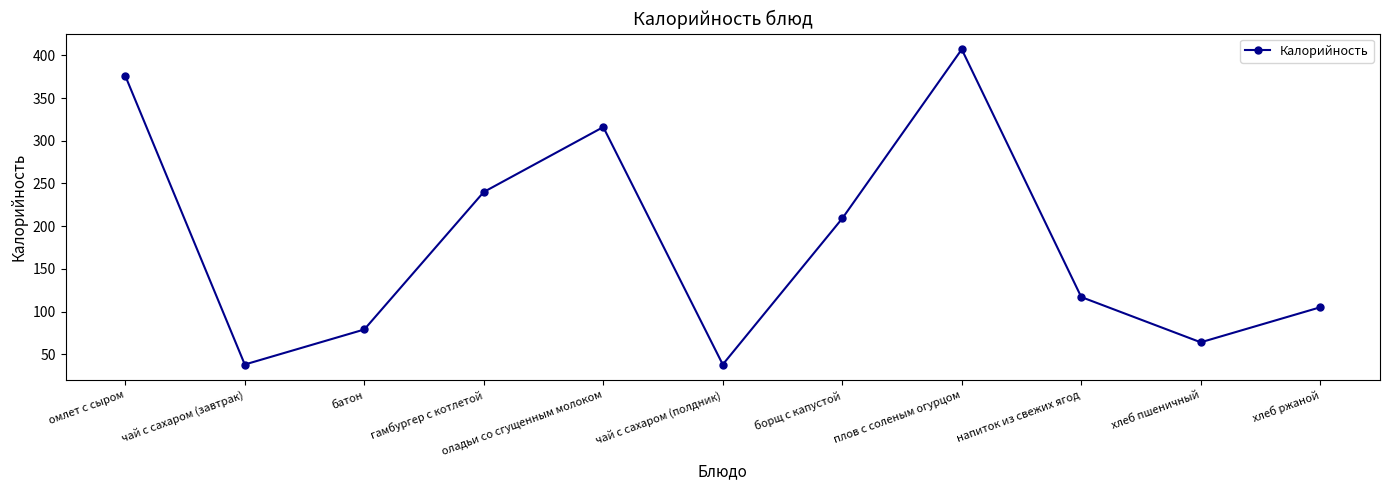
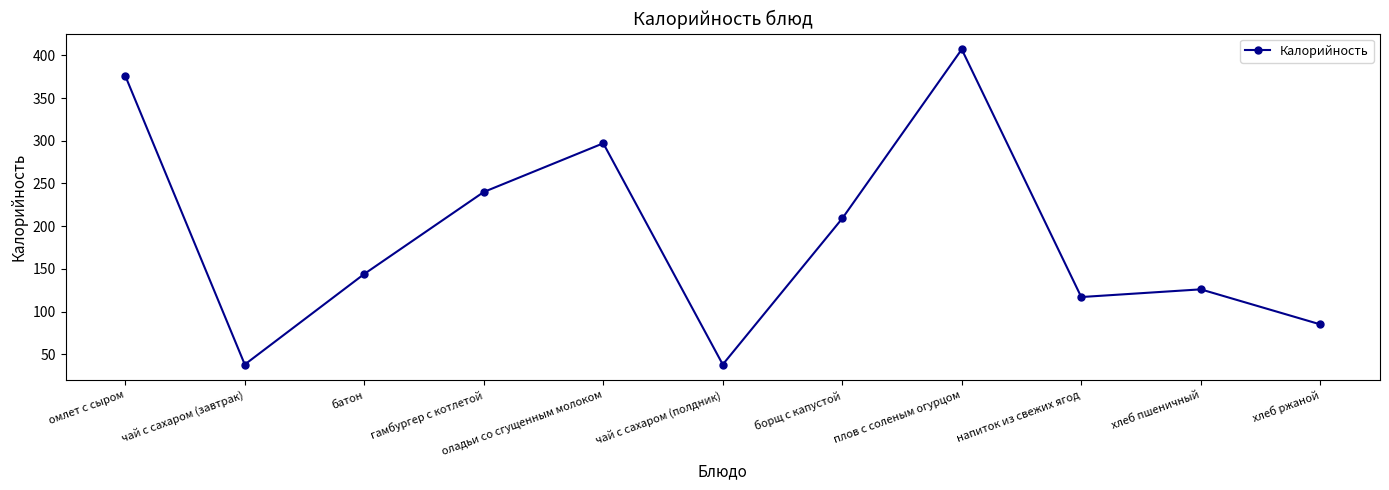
  {
    "омлет с сыром": 380,
    "чай с сахаром (завтрак)": 40,
-   "батон": 80,
+   "батон": 140,
    "гамбургер с котлетой": 240,
-   "оладьи со сгущенным молоком": 320,
+   "оладьи со сгущенным молоком": 300,
    "чай с сахаром (полдник)": 40,
    "борщ с капустой": 210,
    "плов с соленым огурцом": 410,
    "напиток из свежих ягод": 120,
-   "хлеб пшеничный": 60,
-   "хлеб ржаной": 110
+   "хлеб пшеничный": 130,
+   "хлеб ржаной": 90
  }
